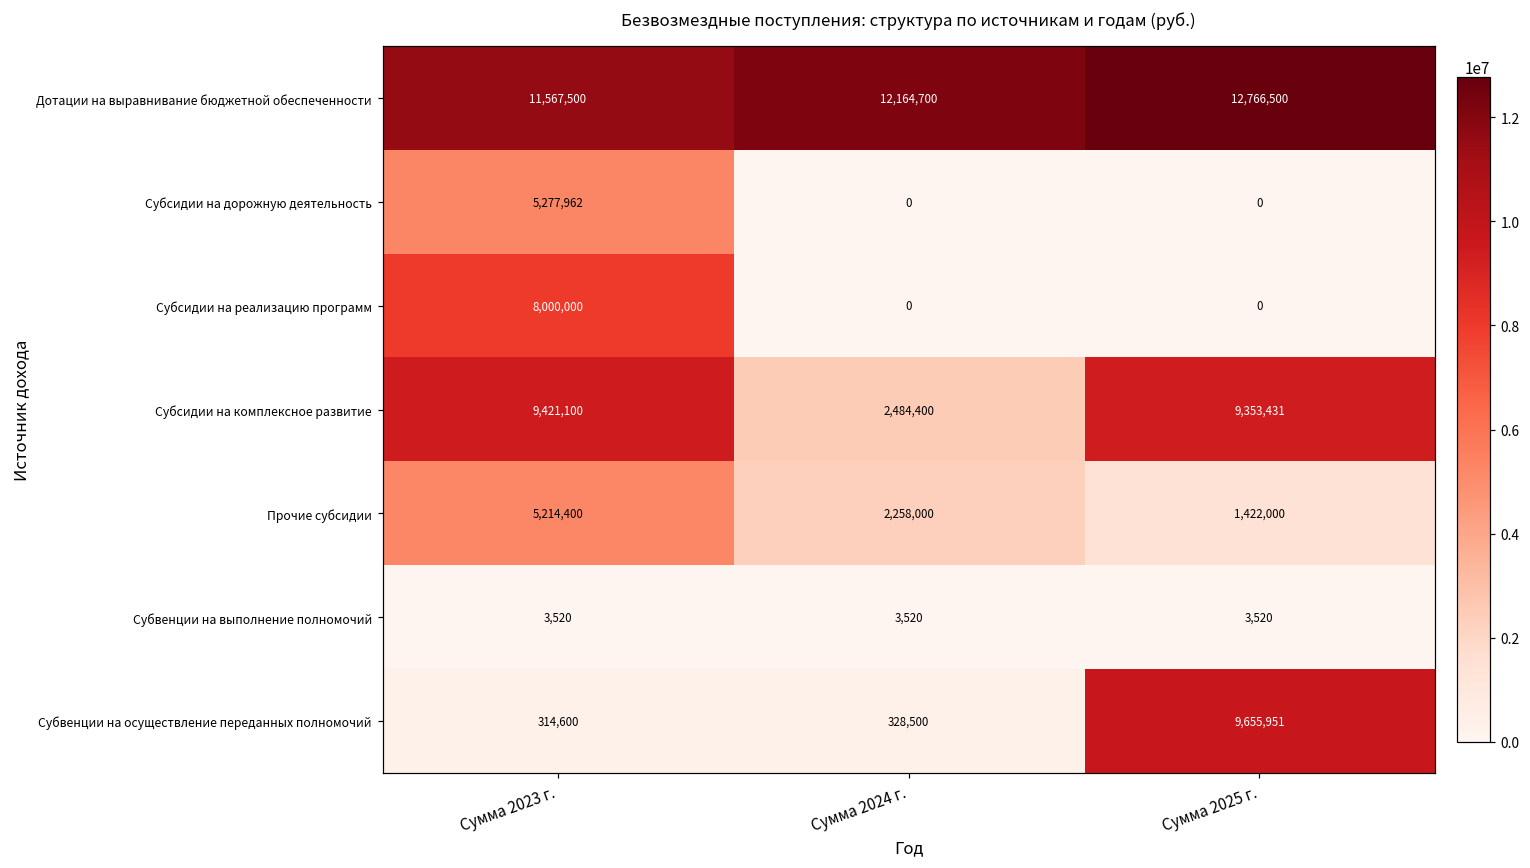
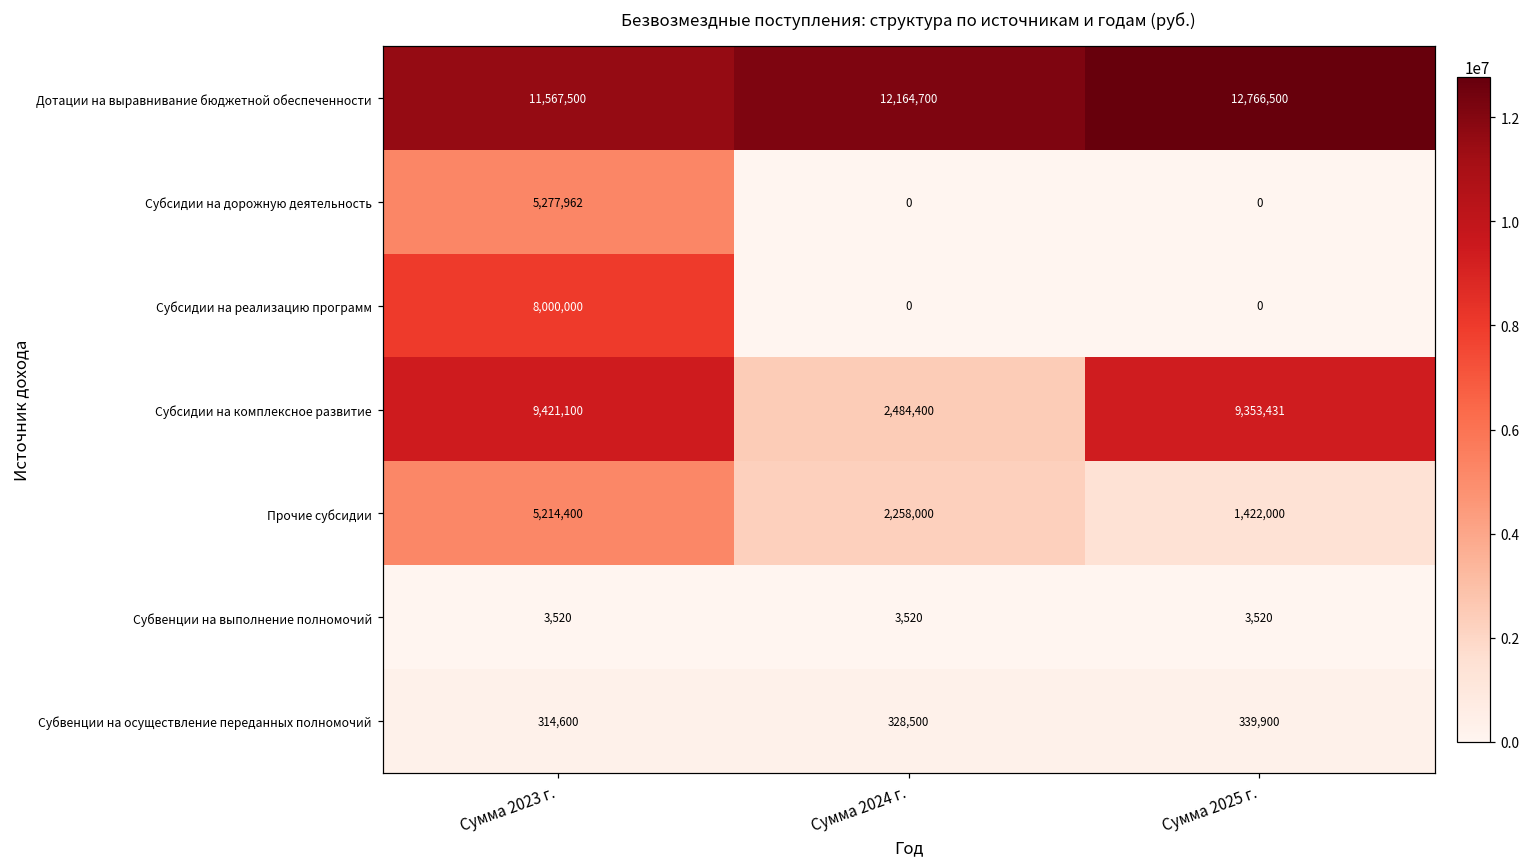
  {
    "Дотации на выравнивание бюджетной обеспеченности": {
      "Сумма 2023 г.": "11,567,500",
      "Сумма 2024 г.": "12,164,700",
      "Сумма 2025 г.": "12,766,500"
    },
    "Субсидии на дорожную деятельность": {
      "Сумма 2023 г.": "5,277,962",
      "Сумма 2024 г.": "0",
      "Сумма 2025 г.": "0"
    },
    "Субсидии на реализацию программ": {
      "Сумма 2023 г.": "8,000,000",
      "Сумма 2024 г.": "0",
      "Сумма 2025 г.": "0"
    },
    "Субсидии на комплексное развитие": {
      "Сумма 2023 г.": "9,421,100",
      "Сумма 2024 г.": "2,484,400",
      "Сумма 2025 г.": "9,353,431"
    },
    "Прочие субсидии": {
      "Сумма 2023 г.": "5,214,400",
      "Сумма 2024 г.": "2,258,000",
      "Сумма 2025 г.": "1,422,000"
    },
    "Субвенции на выполнение полномочий": {
      "Сумма 2023 г.": "3,520",
      "Сумма 2024 г.": "3,520",
      "Сумма 2025 г.": "3,520"
    },
    "Субвенции на осуществление переданных полномочий": {
      "Сумма 2023 г.": "314,600",
      "Сумма 2024 г.": "328,500",
-     "Сумма 2025 г.": "9,655,951"
+     "Сумма 2025 г.": "339,900"
    }
  }
